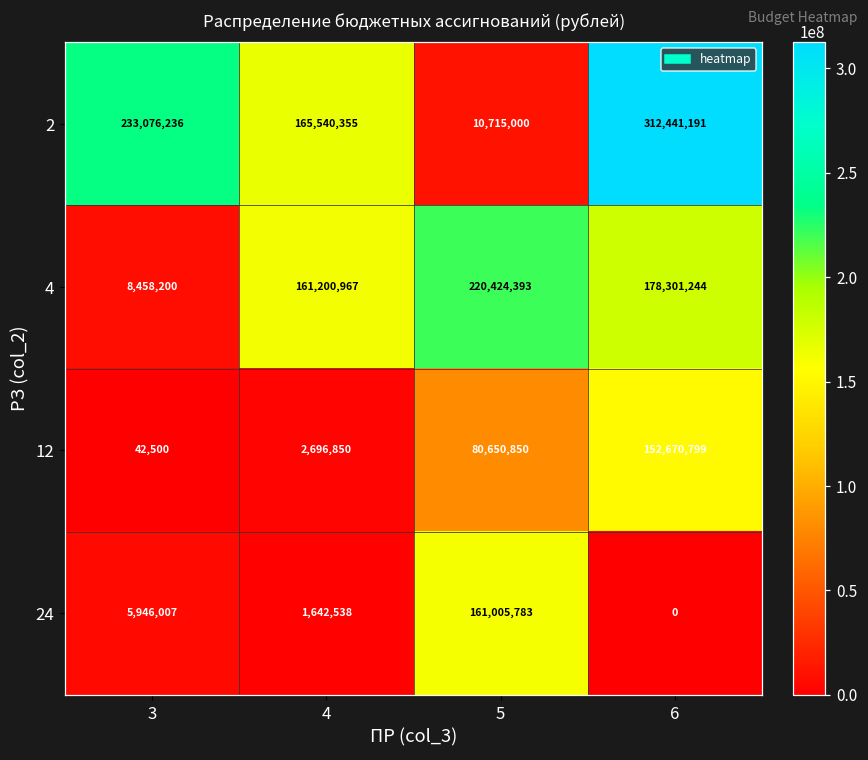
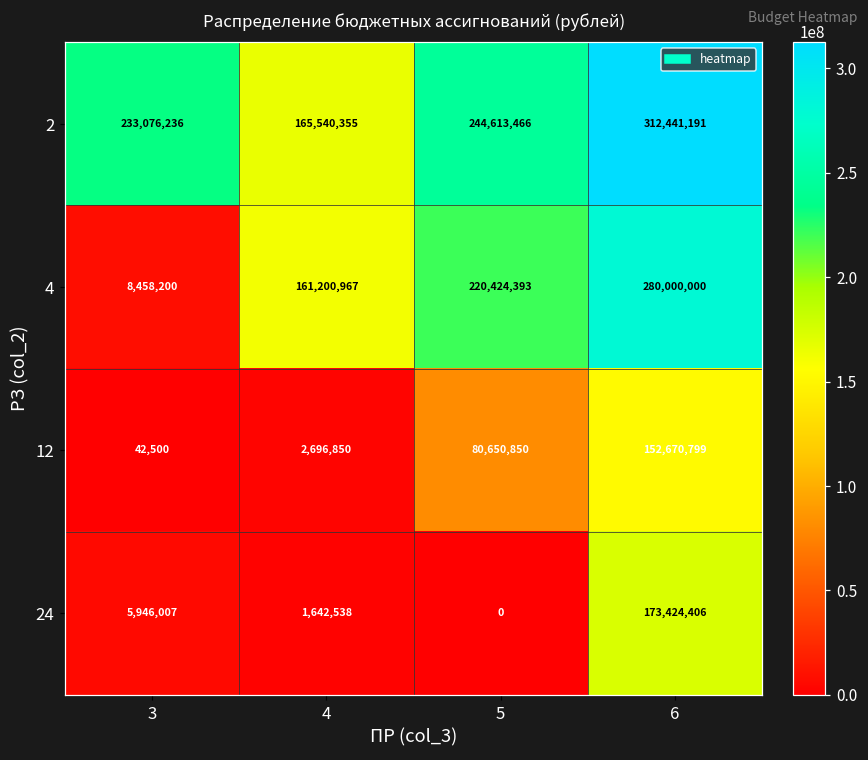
  {
    "2": {
      "3": "233,076,236",
      "4": "165,540,355",
-     "5": "10,715,000",
+     "5": "244,613,466",
      "6": "312,441,191"
    },
    "4": {
      "3": "8,458,200",
      "4": "161,200,967",
      "5": "220,424,393",
-     "6": "178,301,244"
+     "6": "280,000,000"
    },
    "12": {
      "3": "42,500",
      "4": "2,696,850",
      "5": "80,650,850",
      "6": "152,670,799"
    },
    "24": {
      "3": "5,946,007",
      "4": "1,642,538",
-     "5": "161,005,783",
-     "6": "0"
+     "5": "0",
+     "6": "173,424,406"
    }
  }
